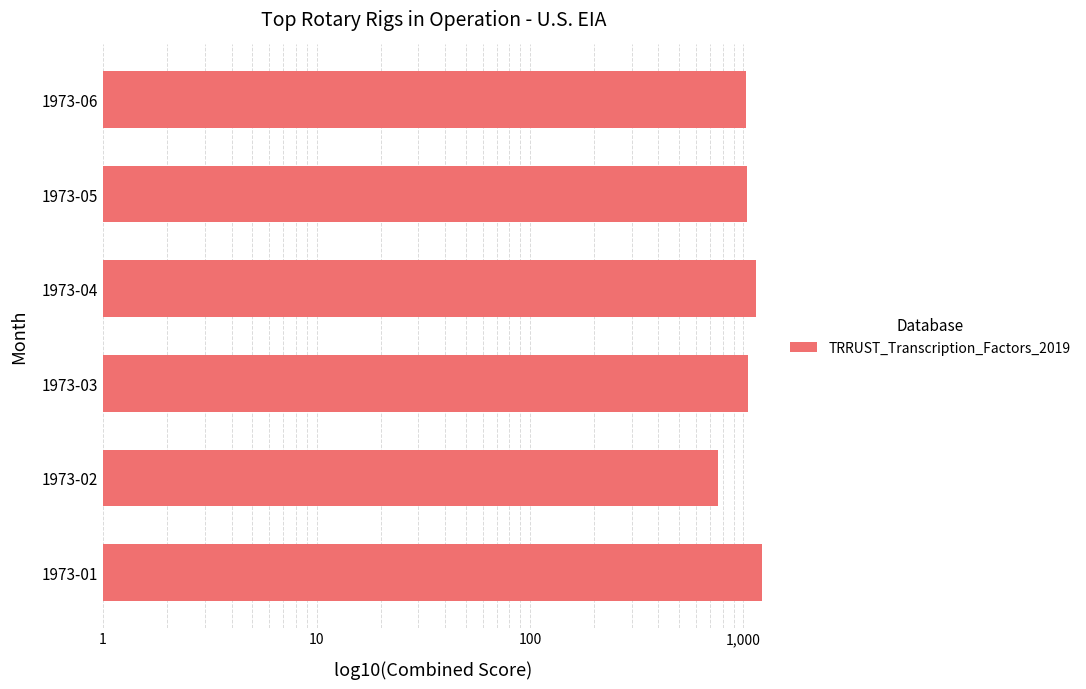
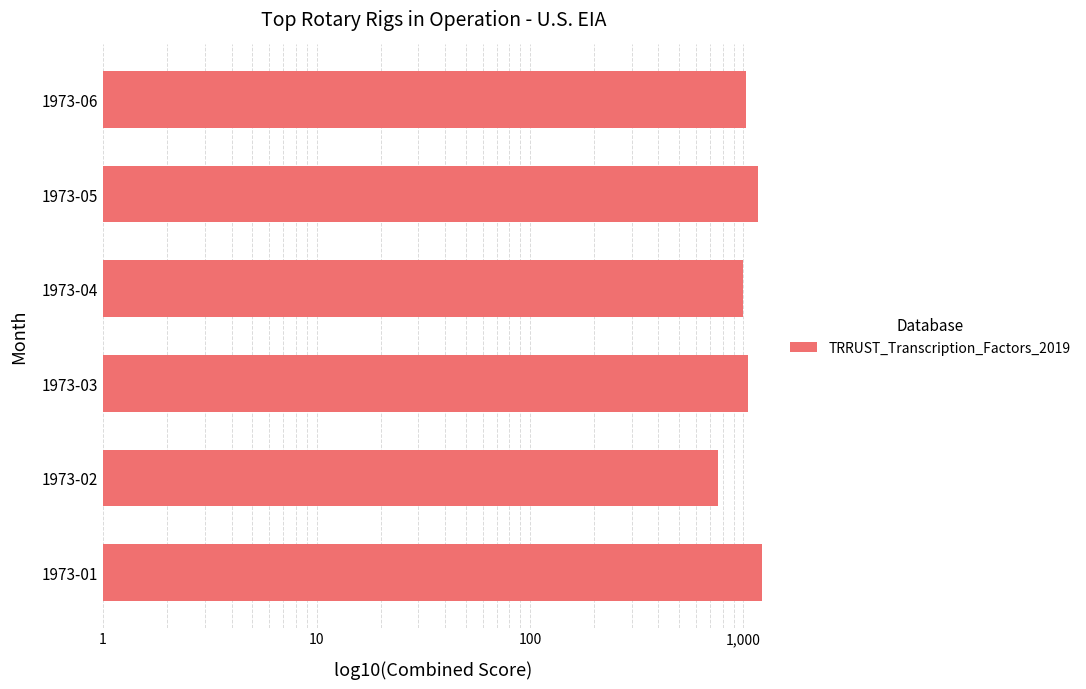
  {
    "1973-06": "1,000",
-   "1973-05": "1,000",
-   "1973-04": "1,200",
+   "1973-05": "1,200",
+   "1973-04": "1,000",
    "1973-03": "1,000",
    "1973-02": "760",
    "1973-01": "1,200"
  }
